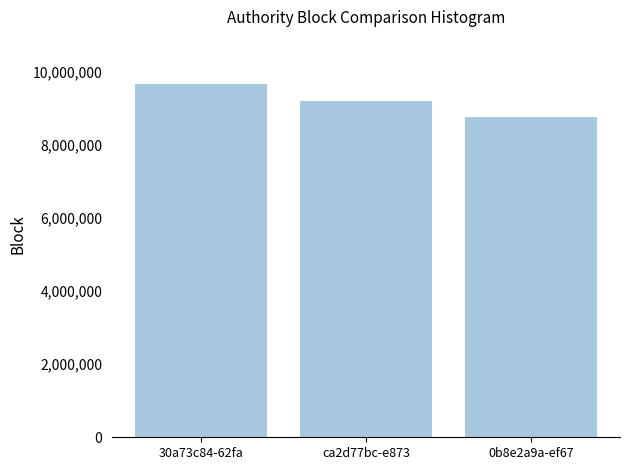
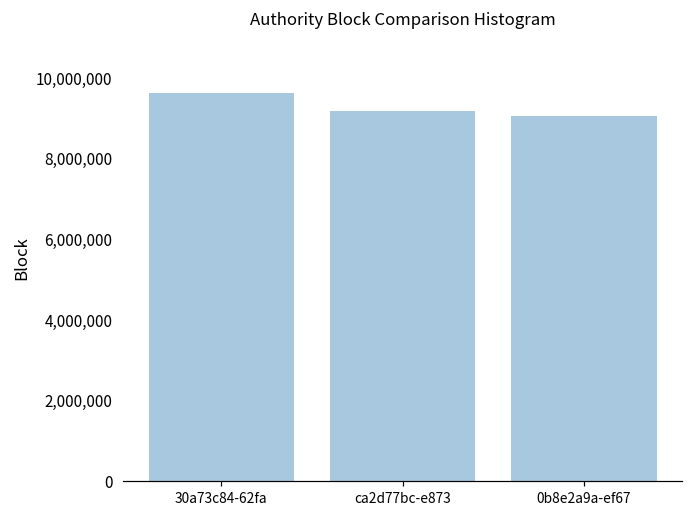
  {
    "30a73c84-62fa": "9,600,000",
    "ca2d77bc-e873": "9,200,000",
-   "0b8e2a9a-ef67": "8,700,000"
+   "0b8e2a9a-ef67": "9,100,000"
  }
